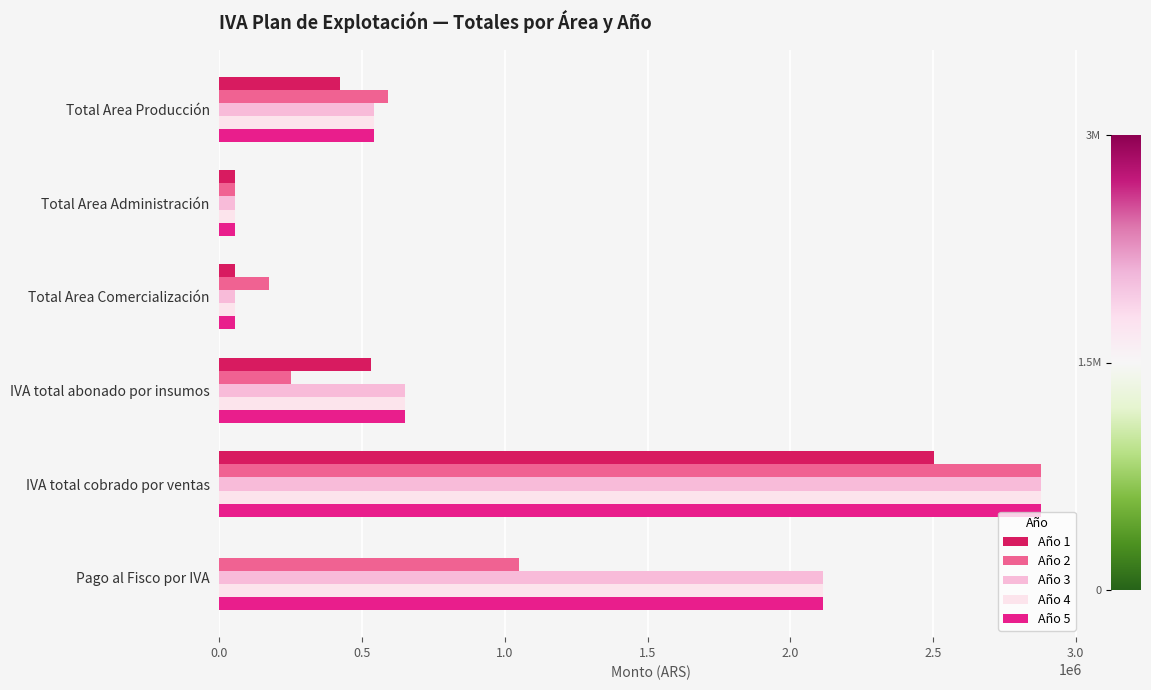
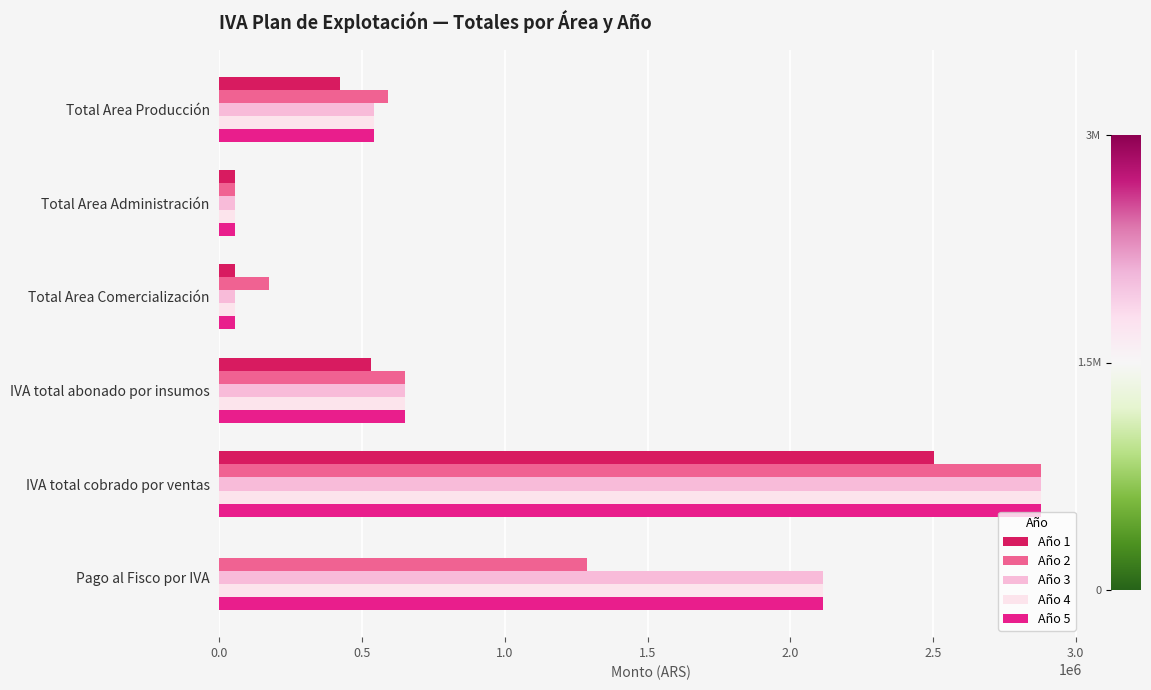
  {
    "Año 2": {
      "Total Area Producción": 590000,
      "Total Area Administración": 50000,
      "Total Area Comercialización": 170000,
-     "IVA total abonado por insumos": 250000,
+     "IVA total abonado por insumos": 650000,
      "IVA total cobrado por ventas": 2880000,
-     "Pago al Fisco por IVA": 1050000
+     "Pago al Fisco por IVA": 1290000
    }
  }
